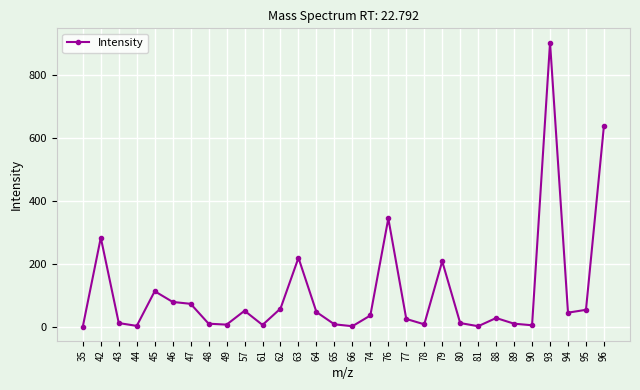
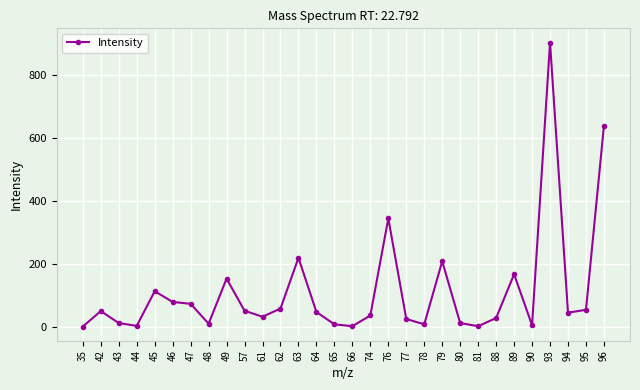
  {
    "35": 0,
-   "42": 280,
+   "42": 50,
    "43": 10,
    "44": 0,
    "45": 110,
    "46": 80,
    "47": 70,
    "48": 10,
-   "49": 10,
+   "49": 150,
    "57": 50,
-   "61": 10,
+   "61": 30,
    "62": 60,
    "63": 220,
    "64": 50,
    "65": 10,
    "66": 0,
    "74": 40,
    "76": 350,
    "77": 30,
    "78": 10,
    "79": 210,
    "80": 10,
    "81": 0,
    "88": 30,
-   "89": 10,
+   "89": 170,
    "90": 10,
    "93": 900,
    "94": 50,
    "95": 60,
    "96": 640
  }
